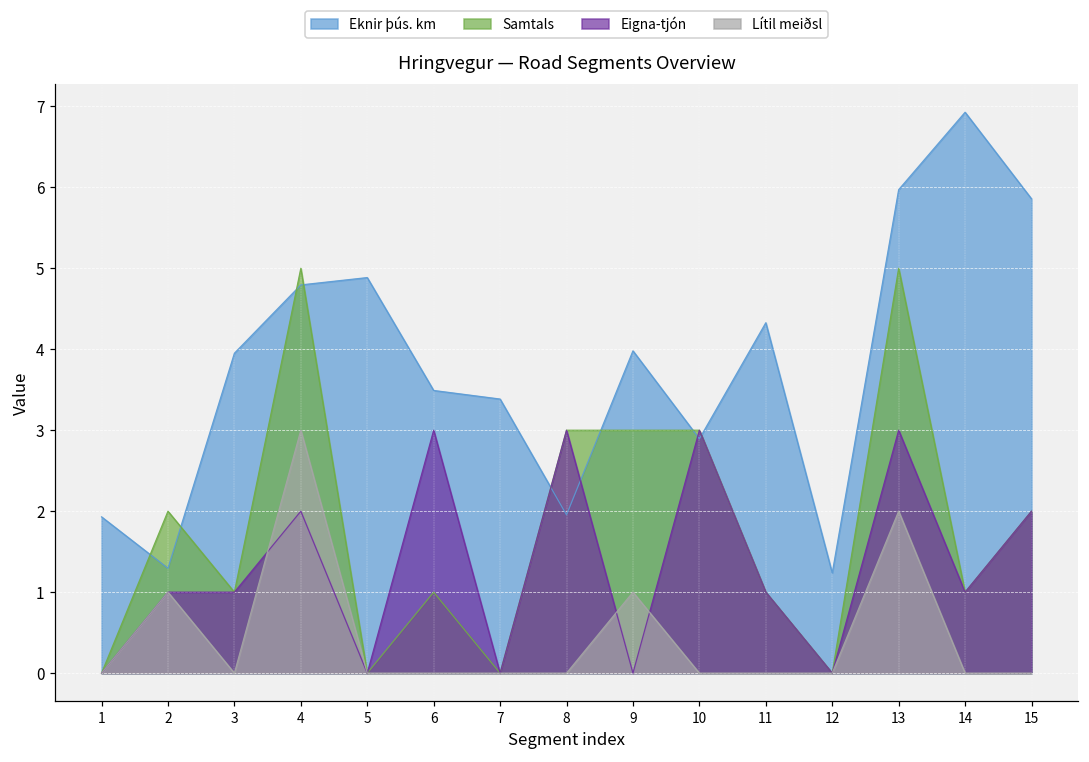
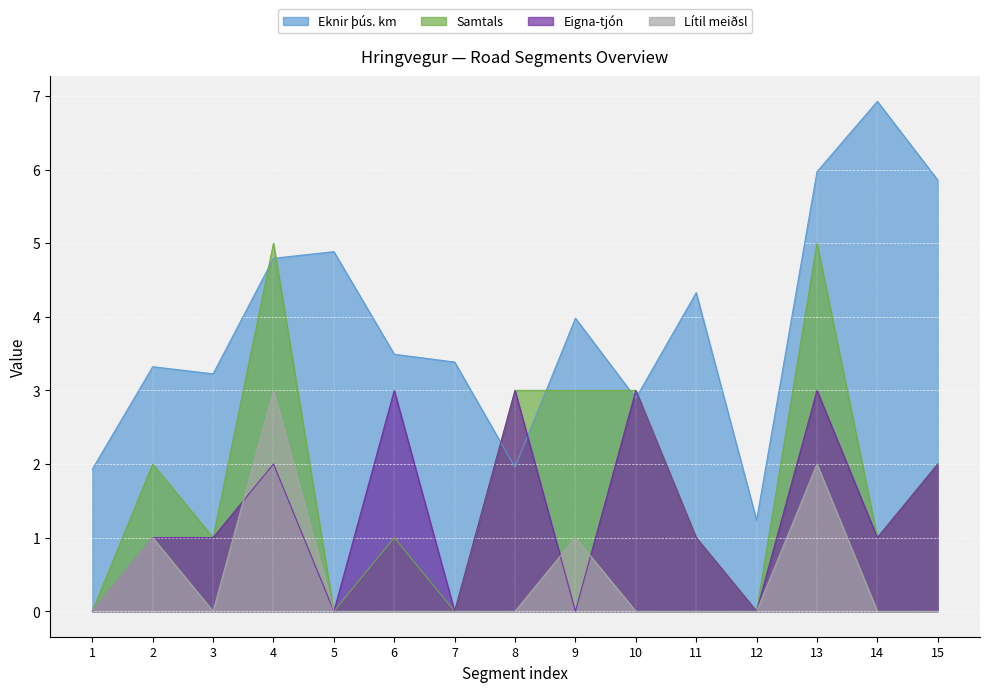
  {
    "Eknir þús. km": {
      "1": 1.9,
-     "2": 1.3,
-     "3": 4.0,
+     "2": 3.3,
+     "3": 3.2,
      "4": 4.8,
      "5": 4.9,
      "6": 3.5,
      "7": 3.4,
      "8": 2.0,
      "9": 4.0,
      "10": 2.9,
      "11": 4.3,
      "12": 1.2,
      "13": 6.0,
      "14": 6.9,
      "15": 5.9
    },
    "Samtals": {
      "2": 2.0,
      "4": 5.0,
      "6": 1.0,
      "9": 3.0,
      "13": 5.0
    },
    "Eigna-tjón": {
      "4": 2.0,
      "6": 3.0,
      "9": 0.0,
      "13": 3.0
    },
    "Lítil meiðsl": {
      "3": 0.0,
      "4": 3.0,
      "6": 0.0,
      "8": 0.0,
      "9": 1.0,
      "10": 0.0,
      "11": 0.0,
      "13": 2.0,
      "14": 0.0,
      "15": 0.0
    }
  }
